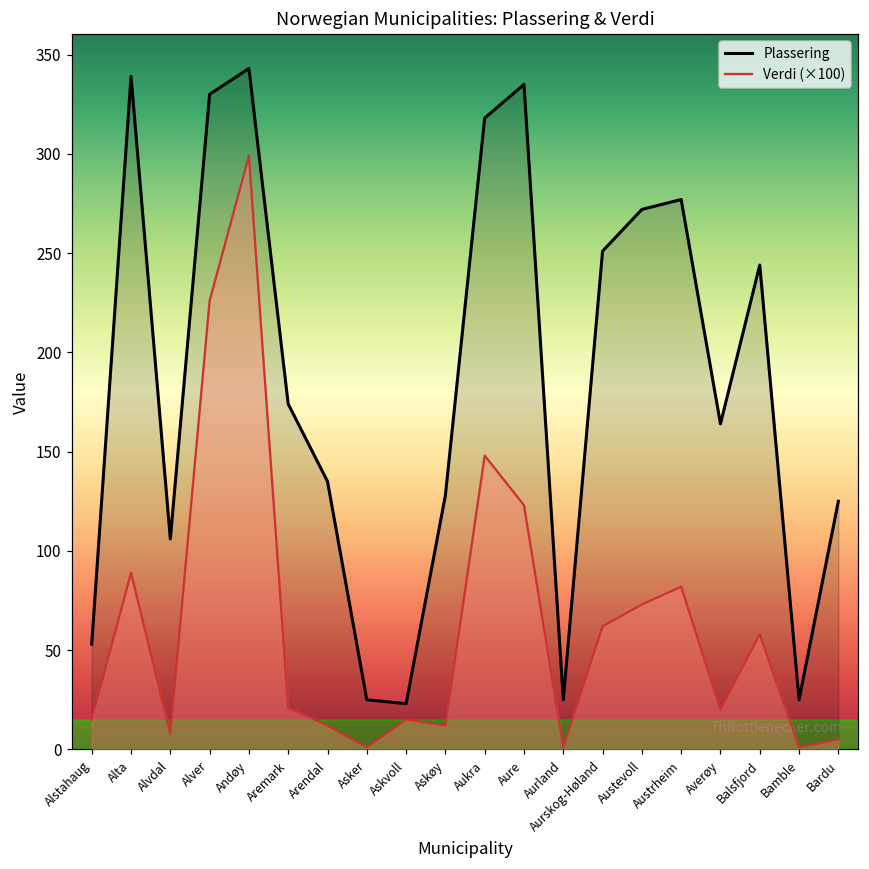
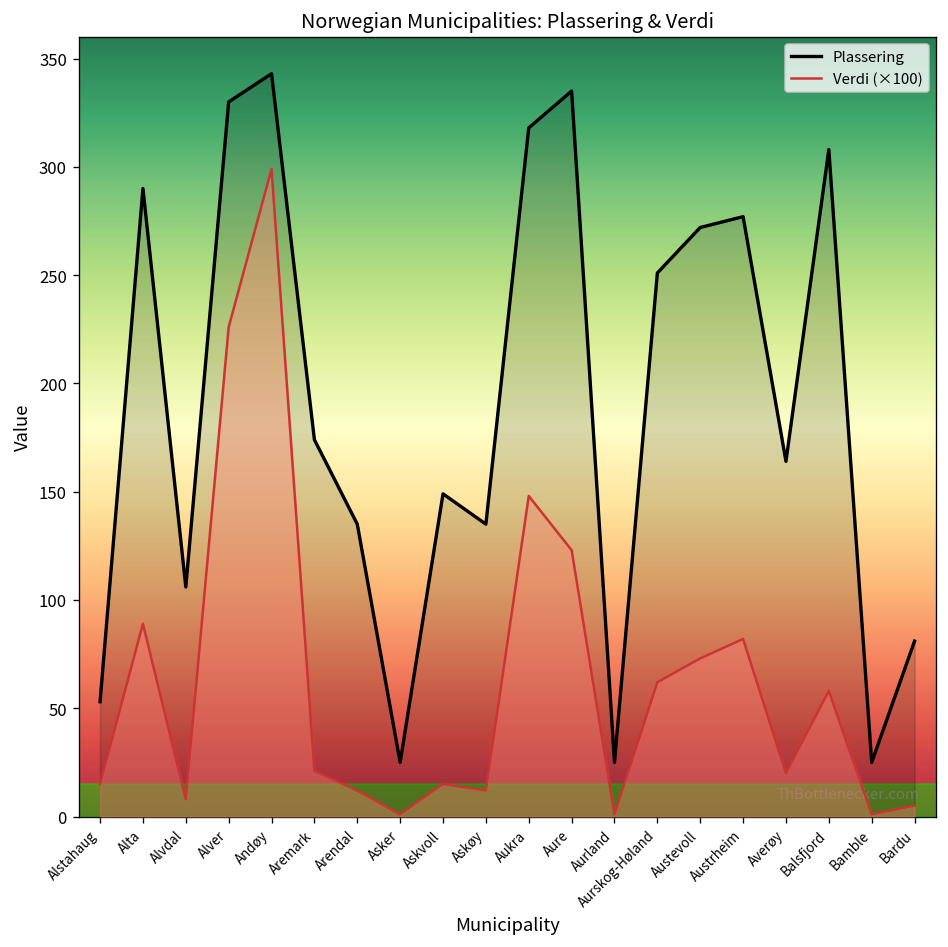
  {
    "Plassering": {
      "Alstahaug": 53,
-     "Alta": 339,
+     "Alta": 290,
      "Alvdal": 106,
      "Alver": 330,
      "Andøy": 343,
      "Aremark": 174,
      "Arendal": 135,
      "Asker": 25,
-     "Askvoll": 23,
-     "Askøy": 128,
+     "Askvoll": 149,
+     "Askøy": 135,
      "Aukra": 318,
      "Aure": 335,
      "Aurland": 25,
      "Aurskog-Høland": 251,
      "Austevoll": 272,
      "Austrheim": 277,
      "Averøy": 164,
-     "Balsfjord": 244,
+     "Balsfjord": 308,
      "Bamble": 25,
-     "Bardu": 125
+     "Bardu": 81
    }
  }
